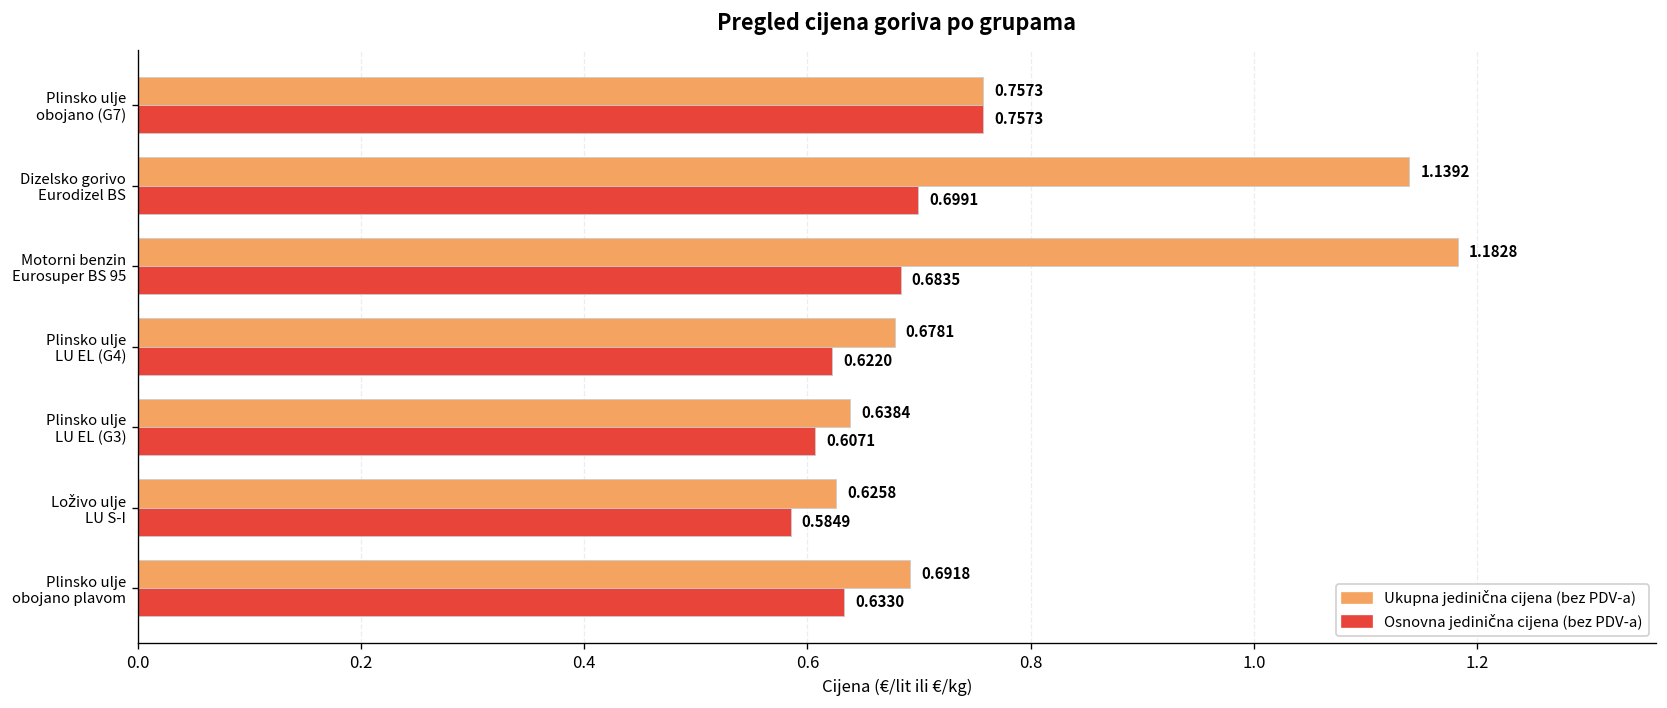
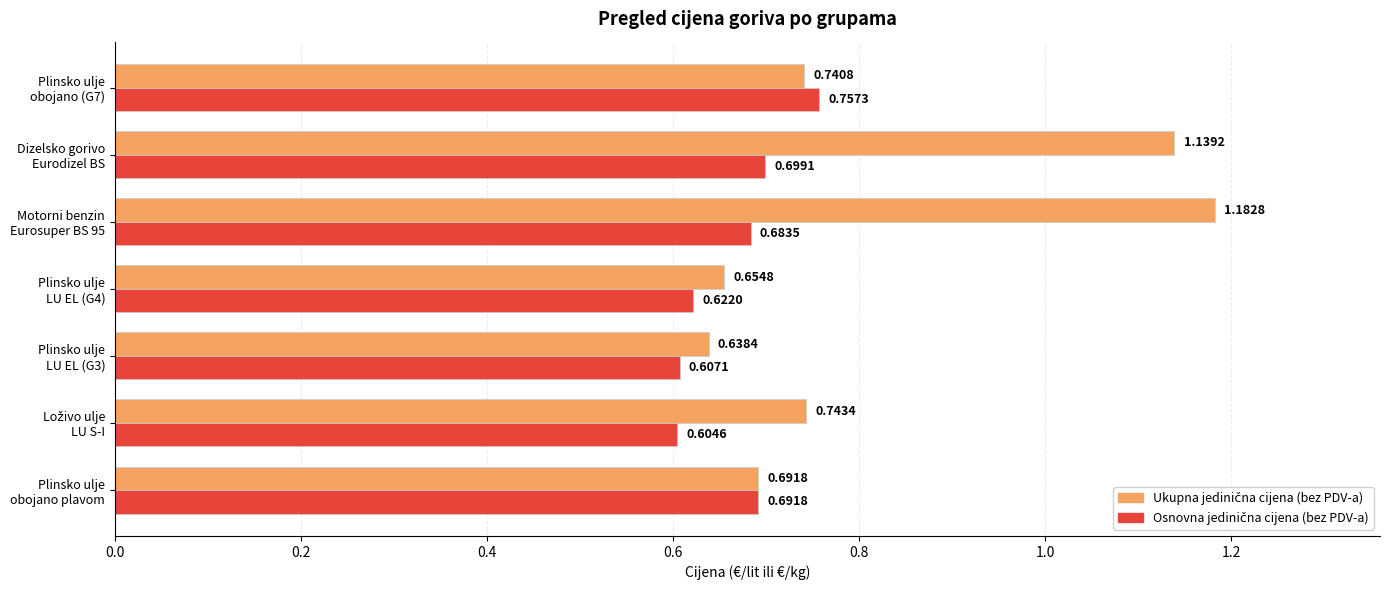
  {
    "Ukupna jedinična cijena (bez PDV-a)": {
-     "Plinsko ulje obojano (G7)": 0.7573,
+     "Plinsko ulje obojano (G7)": 0.7408,
      "Dizelsko gorivo Eurodizel BS": 1.1392,
      "Motorni benzin Eurosuper BS 95": 1.1828,
-     "Plinsko ulje LU EL (G4)": 0.6781,
+     "Plinsko ulje LU EL (G4)": 0.6548,
      "Plinsko ulje LU EL (G3)": 0.6384,
-     "Loživo ulje LU S-I": 0.6258,
+     "Loživo ulje LU S-I": 0.7434,
      "Plinsko ulje obojano plavom": 0.6918
    },
    "Osnovna jedinična cijena (bez PDV-a)": {
      "Plinsko ulje obojano (G7)": 0.7573,
      "Dizelsko gorivo Eurodizel BS": 0.6991,
      "Motorni benzin Eurosuper BS 95": 0.6835,
      "Plinsko ulje LU EL (G4)": 0.6220,
      "Plinsko ulje LU EL (G3)": 0.6071,
-     "Loživo ulje LU S-I": 0.5849,
-     "Plinsko ulje obojano plavom": 0.6330
+     "Loživo ulje LU S-I": 0.6046,
+     "Plinsko ulje obojano plavom": 0.6918
    }
  }
